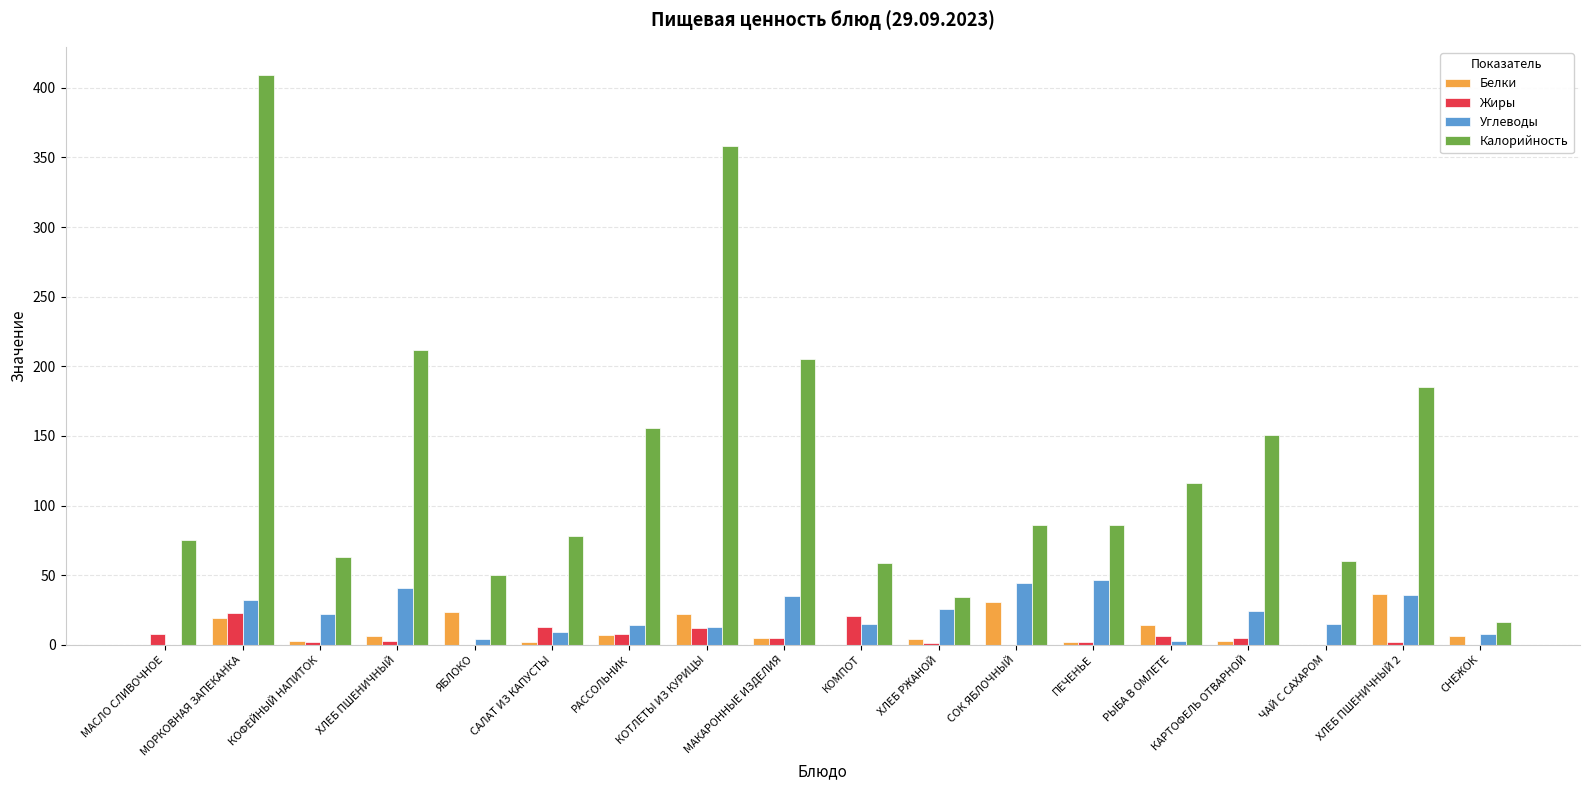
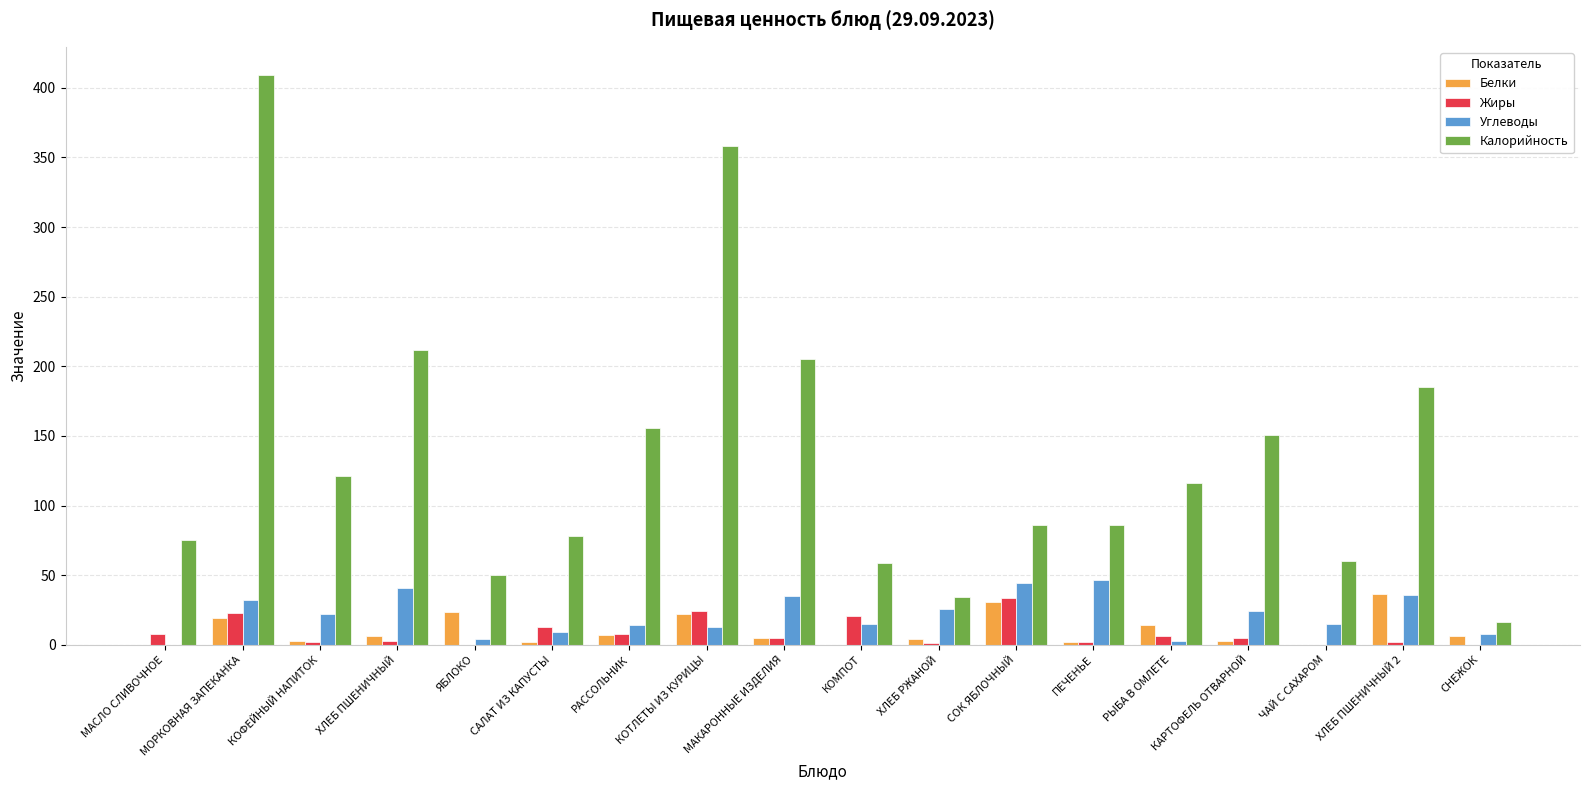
  {
    "Белки": {
      "МАСЛО СЛИВОЧНОЕ": 0,
      "МОРКОВНАЯ ЗАПЕКАНКА": 19,
      "КОФЕЙНЫЙ НАПИТОК": 3,
      "ХЛЕБ ПШЕНИЧНЫЙ": 6,
      "ЯБЛОКО": 23,
      "САЛАТ ИЗ КАПУСТЫ": 2,
      "РАССОЛЬНИК": 7,
      "КОТЛЕТЫ ИЗ КУРИЦЫ": 22,
      "МАКАРОННЫЕ ИЗДЕЛИЯ": 5,
      "КОМПОТ": 0,
      "ХЛЕБ РЖАНОЙ": 4,
      "СОК ЯБЛОЧНЫЙ": 30,
      "ПЕЧЕНЬЕ": 2,
      "РЫБА В ОМЛЕТЕ": 14,
      "КАРТОФЕЛЬ ОТВАРНОЙ": 3,
      "ЧАЙ С САХАРОМ": 0,
      "ХЛЕБ ПШЕНИЧНЫЙ 2": 36,
      "СНЕЖОК": 6
    },
    "Жиры": {
      "МАСЛО СЛИВОЧНОЕ": 8,
      "МОРКОВНАЯ ЗАПЕКАНКА": 23,
      "КОФЕЙНЫЙ НАПИТОК": 2,
      "ХЛЕБ ПШЕНИЧНЫЙ": 3,
      "ЯБЛОКО": 0,
      "САЛАТ ИЗ КАПУСТЫ": 13,
      "РАССОЛЬНИК": 8,
-     "КОТЛЕТЫ ИЗ КУРИЦЫ": 12,
+     "КОТЛЕТЫ ИЗ КУРИЦЫ": 24,
      "МАКАРОННЫЕ ИЗДЕЛИЯ": 5,
      "КОМПОТ": 21,
-     "СОК ЯБЛОЧНЫЙ": 0,
+     "СОК ЯБЛОЧНЫЙ": 34,
      "ПЕЧЕНЬЕ": 2,
      "РЫБА В ОМЛЕТЕ": 6,
      "КАРТОФЕЛЬ ОТВАРНОЙ": 5,
      "ЧАЙ С САХАРОМ": 0,
      "ХЛЕБ ПШЕНИЧНЫЙ 2": 2,
      "СНЕЖОК": 0
    },
    "Углеводы": {
      "МАСЛО СЛИВОЧНОЕ": 0,
      "МОРКОВНАЯ ЗАПЕКАНКА": 32,
      "КОФЕЙНЫЙ НАПИТОК": 22,
      "ХЛЕБ ПШЕНИЧНЫЙ": 41,
      "ЯБЛОКО": 4,
      "САЛАТ ИЗ КАПУСТЫ": 9,
      "РАССОЛЬНИК": 14,
      "КОТЛЕТЫ ИЗ КУРИЦЫ": 13,
      "МАКАРОННЫЕ ИЗДЕЛИЯ": 35,
      "КОМПОТ": 15,
      "ХЛЕБ РЖАНОЙ": 26,
      "СОК ЯБЛОЧНЫЙ": 45,
      "ПЕЧЕНЬЕ": 47,
      "РЫБА В ОМЛЕТЕ": 3,
      "КАРТОФЕЛЬ ОТВАРНОЙ": 24,
      "ЧАЙ С САХАРОМ": 15,
      "ХЛЕБ ПШЕНИЧНЫЙ 2": 36,
      "СНЕЖОК": 8
    },
    "Калорийность": {
      "МАСЛО СЛИВОЧНОЕ": 75,
      "МОРКОВНАЯ ЗАПЕКАНКА": 409,
-     "КОФЕЙНЫЙ НАПИТОК": 63,
+     "КОФЕЙНЫЙ НАПИТОК": 121,
      "ХЛЕБ ПШЕНИЧНЫЙ": 212,
      "ЯБЛОКО": 50,
      "САЛАТ ИЗ КАПУСТЫ": 78,
      "РАССОЛЬНИК": 156,
      "КОТЛЕТЫ ИЗ КУРИЦЫ": 358,
      "МАКАРОННЫЕ ИЗДЕЛИЯ": 205,
      "КОМПОТ": 59,
      "ХЛЕБ РЖАНОЙ": 34,
      "СОК ЯБЛОЧНЫЙ": 86,
      "ПЕЧЕНЬЕ": 86,
      "РЫБА В ОМЛЕТЕ": 116,
      "КАРТОФЕЛЬ ОТВАРНОЙ": 151,
      "ЧАЙ С САХАРОМ": 60,
      "ХЛЕБ ПШЕНИЧНЫЙ 2": 185,
      "СНЕЖОК": 16
    }
  }
